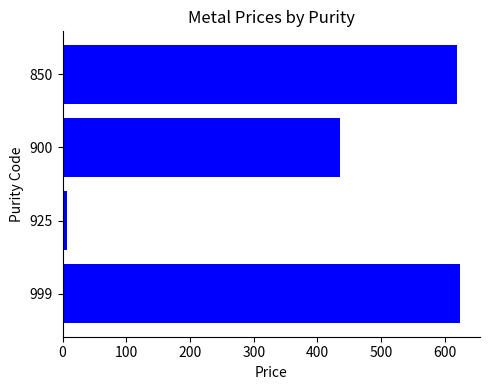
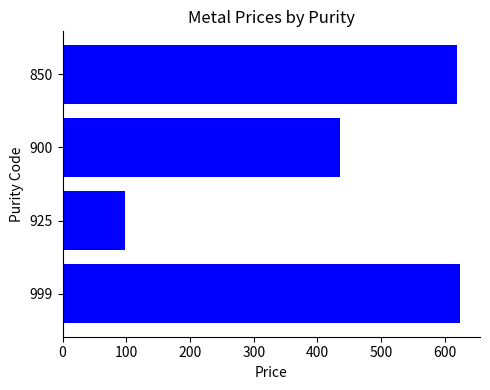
  {
    "850": 620,
    "900": 440,
-   "925": 10,
+   "925": 100,
    "999": 620
  }
